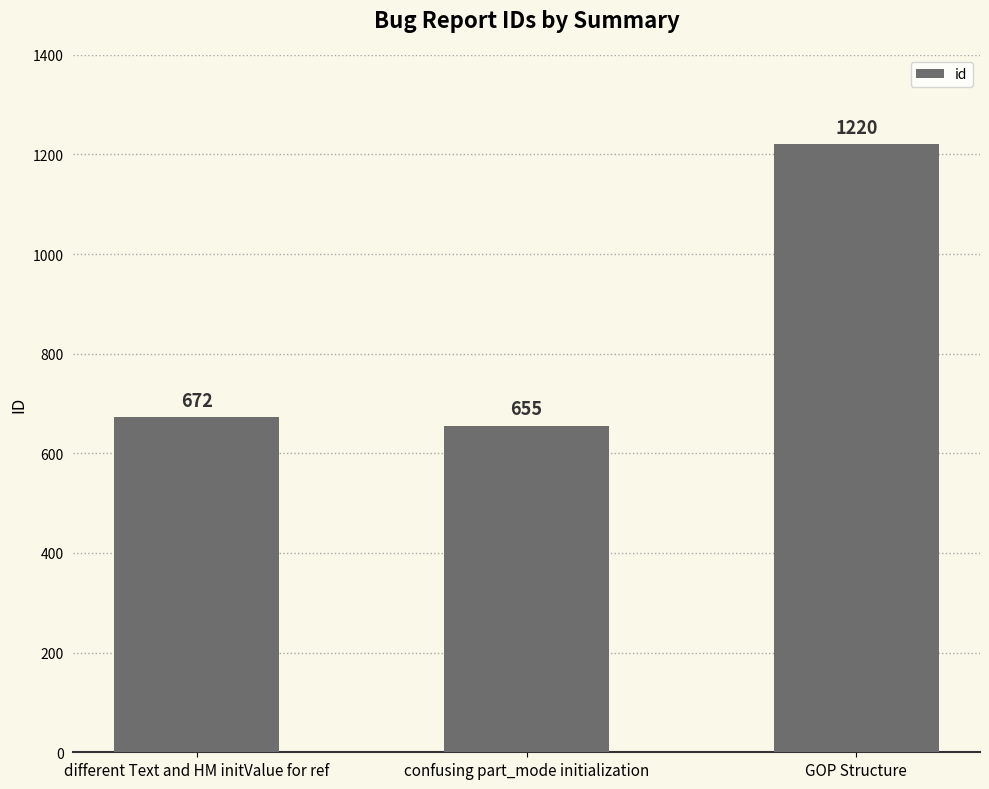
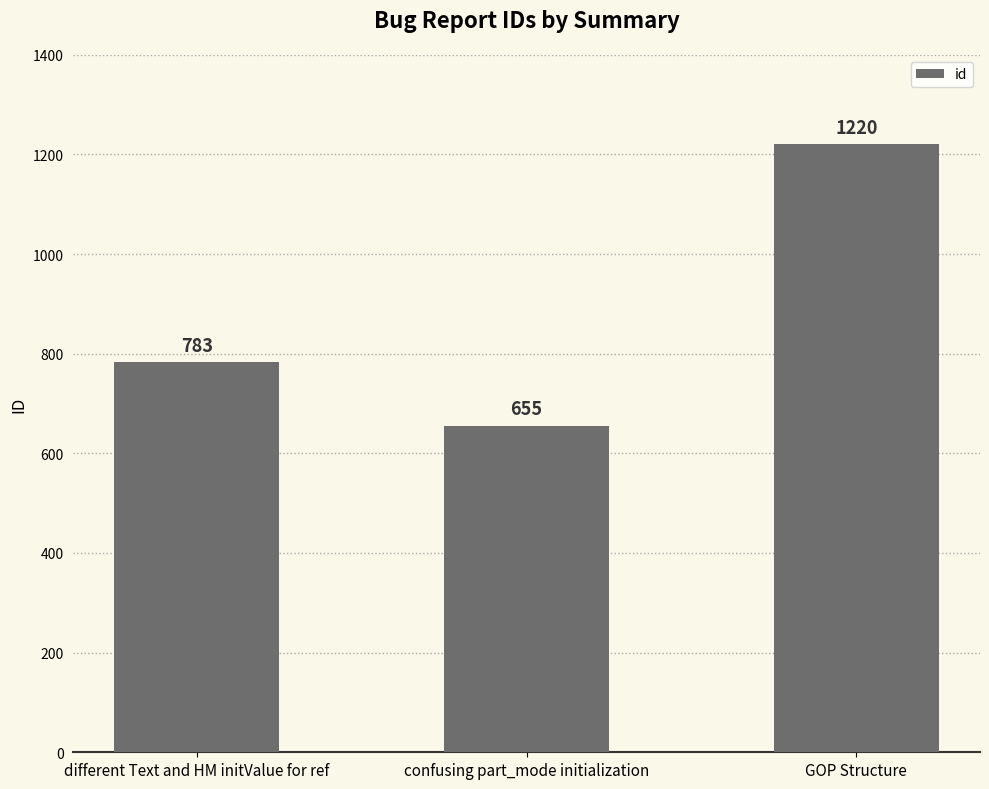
  {
-   "different Text and HM initValue for ref": 672,
+   "different Text and HM initValue for ref": 783,
    "confusing part_mode initialization": 655,
    "GOP Structure": 1220
  }
